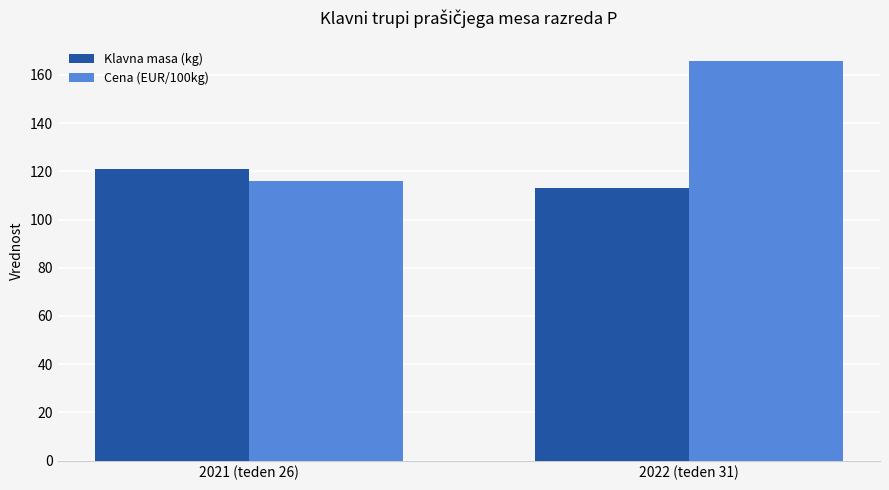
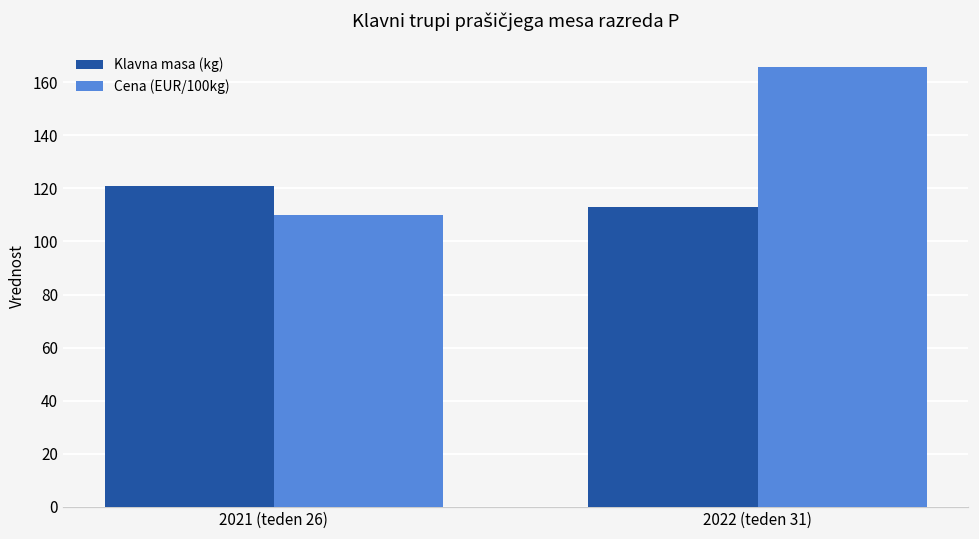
  {
    "Klavna masa (kg)": {
      "2021 (teden 26)": 121,
      "2022 (teden 31)": 113
    },
    "Cena (EUR/100kg)": {
-     "2021 (teden 26)": 116,
+     "2021 (teden 26)": 110,
      "2022 (teden 31)": 166
    }
  }
